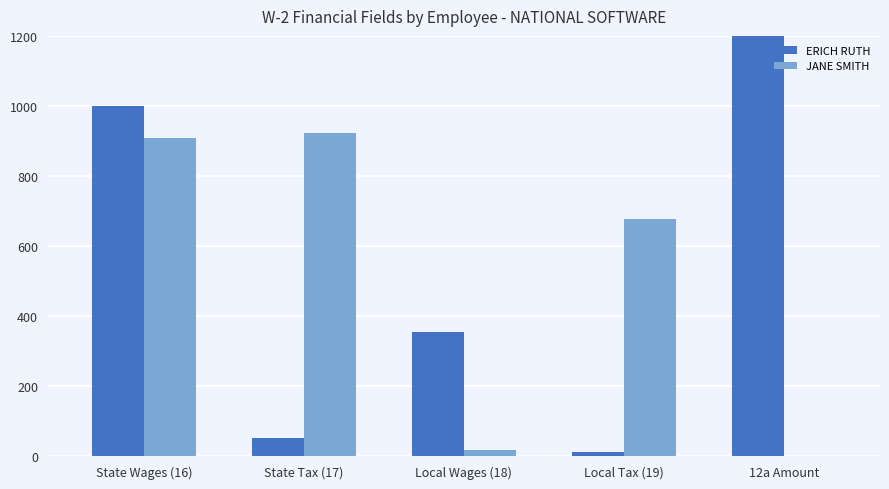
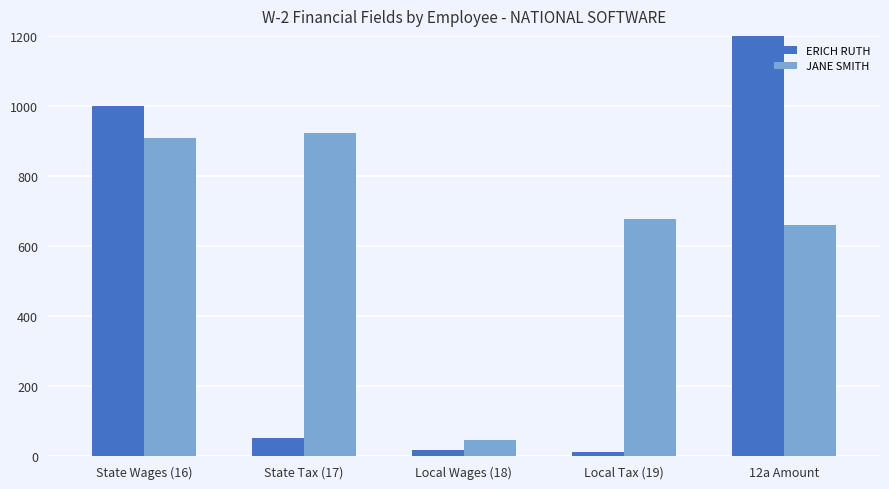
  {
    "ERICH RUTH": {
      "State Wages (16)": 1000,
      "State Tax (17)": 50,
-     "Local Wages (18)": 360,
+     "Local Wages (18)": 20,
      "Local Tax (19)": 10
    },
    "JANE SMITH": {
      "State Wages (16)": 910,
      "State Tax (17)": 920,
-     "Local Wages (18)": 20,
+     "Local Wages (18)": 50,
      "Local Tax (19)": 680,
-     "12a Amount": 0
+     "12a Amount": 660
    }
  }
